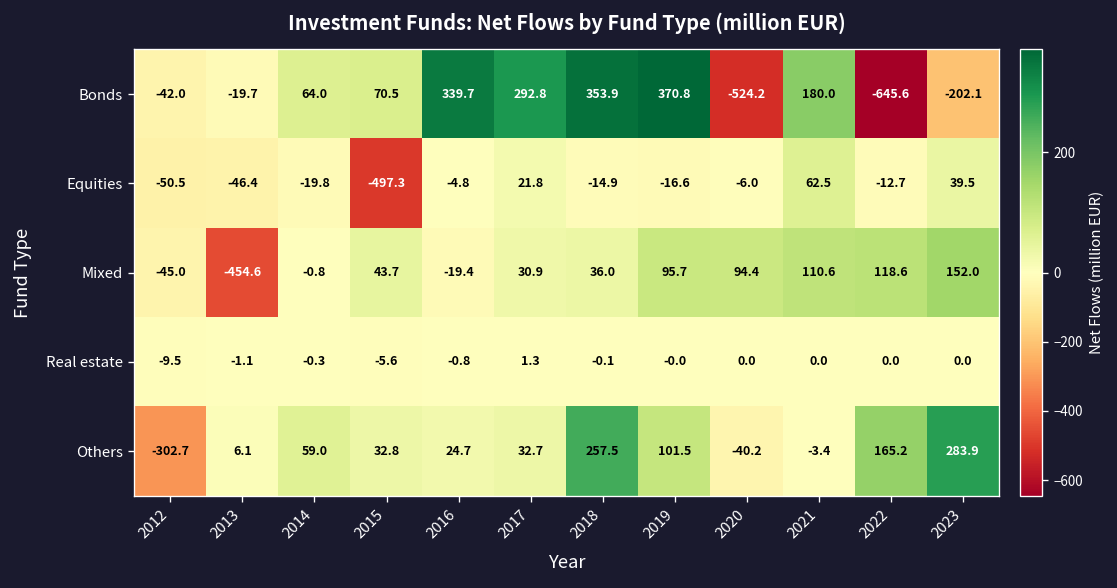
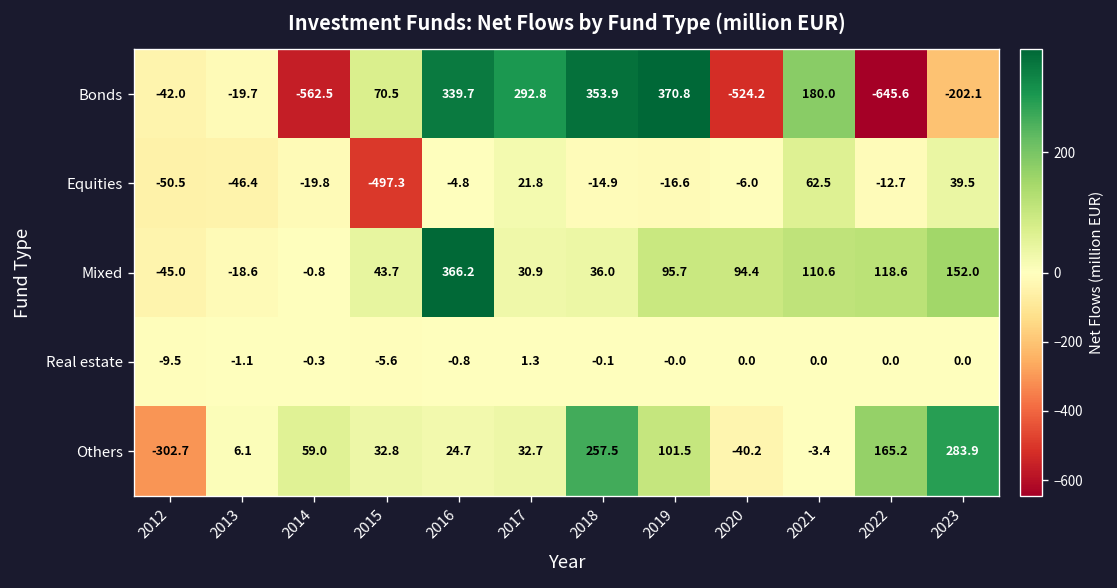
  {
    "Bonds": {
      "2012": -42.0,
      "2013": -19.7,
-     "2014": 64.0,
+     "2014": -562.5,
      "2015": 70.5,
      "2016": 339.7,
      "2017": 292.8,
      "2018": 353.9,
      "2019": 370.8,
      "2020": -524.2,
      "2021": 180.0,
      "2022": -645.6,
      "2023": -202.1
    },
    "Equities": {
      "2012": -50.5,
      "2013": -46.4,
      "2014": -19.8,
      "2015": -497.3,
      "2016": -4.8,
      "2017": 21.8,
      "2018": -14.9,
      "2019": -16.6,
      "2020": -6.0,
      "2021": 62.5,
      "2022": -12.7,
      "2023": 39.5
    },
    "Mixed": {
      "2012": -45.0,
-     "2013": -454.6,
+     "2013": -18.6,
      "2014": -0.8,
      "2015": 43.7,
-     "2016": -19.4,
+     "2016": 366.2,
      "2017": 30.9,
      "2018": 36.0,
      "2019": 95.7,
      "2020": 94.4,
      "2021": 110.6,
      "2022": 118.6,
      "2023": 152.0
    },
    "Real estate": {
      "2012": -9.5,
      "2013": -1.1,
      "2014": -0.3,
      "2015": -5.6,
      "2016": -0.8,
      "2017": 1.3,
      "2018": -0.1,
      "2019": -0.0,
      "2020": 0.0,
      "2021": 0.0,
      "2022": 0.0,
      "2023": 0.0
    },
    "Others": {
      "2012": -302.7,
      "2013": 6.1,
      "2014": 59.0,
      "2015": 32.8,
      "2016": 24.7,
      "2017": 32.7,
      "2018": 257.5,
      "2019": 101.5,
      "2020": -40.2,
      "2021": -3.4,
      "2022": 165.2,
      "2023": 283.9
    }
  }
